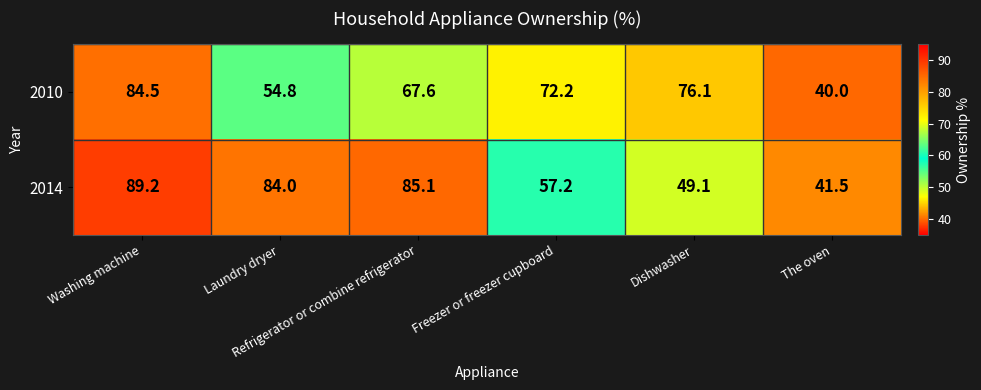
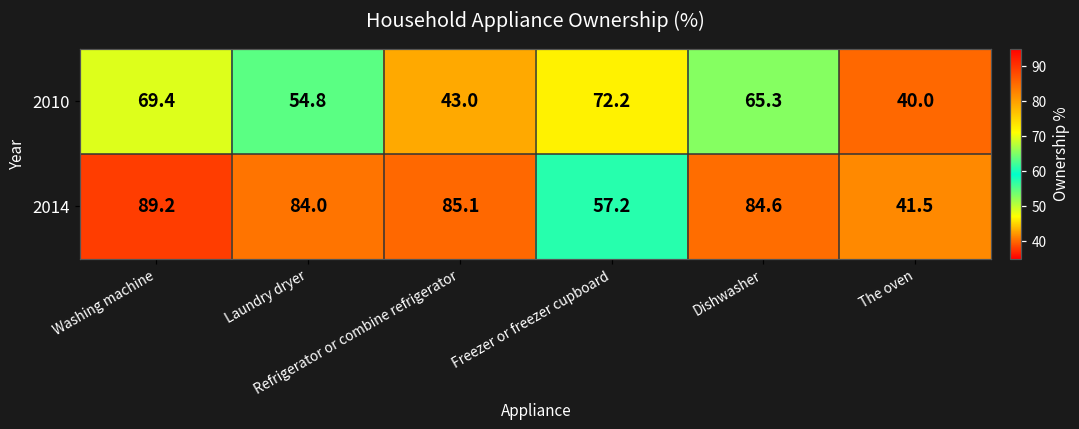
  {
    "2010": {
-     "Washing machine": 84.5,
+     "Washing machine": 69.4,
      "Laundry dryer": 54.8,
-     "Refrigerator or combine refrigerator": 67.6,
+     "Refrigerator or combine refrigerator": 43.0,
      "Freezer or freezer cupboard": 72.2,
-     "Dishwasher": 76.1,
+     "Dishwasher": 65.3,
      "The oven": 40.0
    },
    "2014": {
      "Washing machine": 89.2,
      "Laundry dryer": 84.0,
      "Refrigerator or combine refrigerator": 85.1,
      "Freezer or freezer cupboard": 57.2,
-     "Dishwasher": 49.1,
+     "Dishwasher": 84.6,
      "The oven": 41.5
    }
  }
